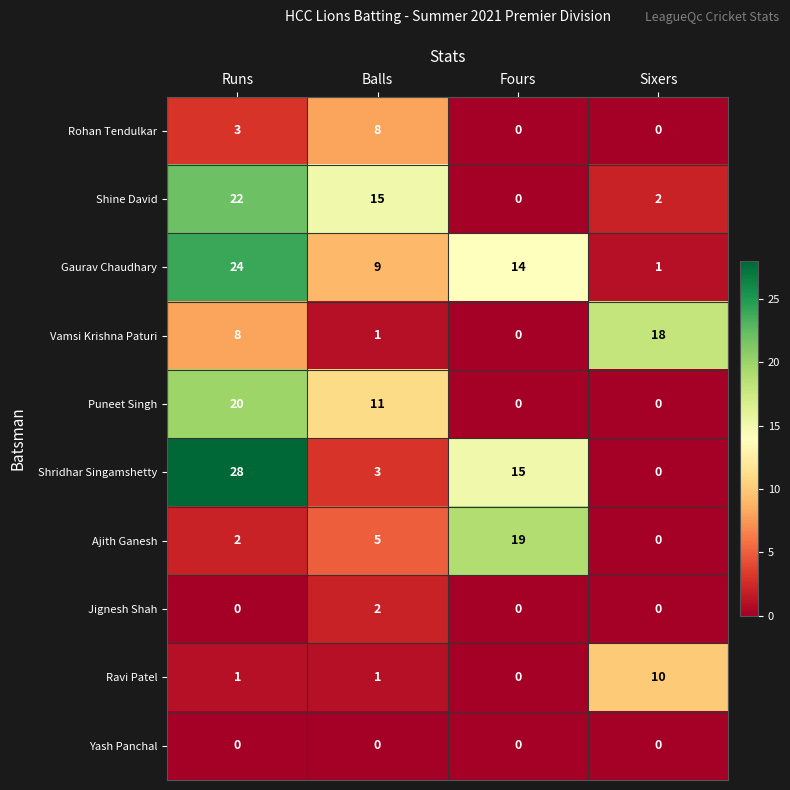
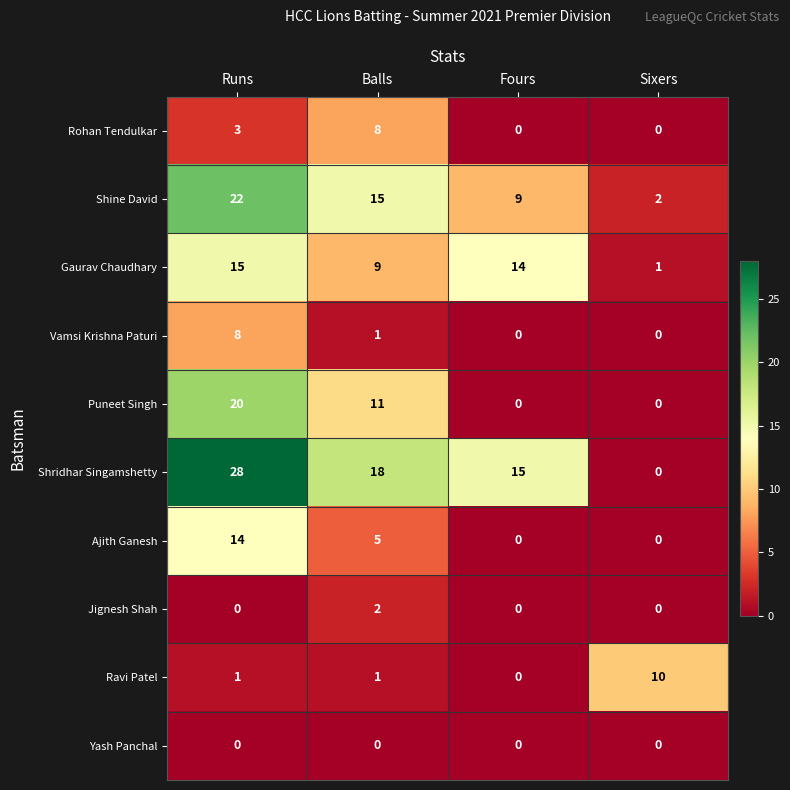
  {
    "Rohan Tendulkar": {
      "Runs": 3,
      "Balls": 8,
      "Fours": 0,
      "Sixers": 0
    },
    "Shine David": {
      "Runs": 22,
      "Balls": 15,
-     "Fours": 0,
+     "Fours": 9,
      "Sixers": 2
    },
    "Gaurav Chaudhary": {
-     "Runs": 24,
+     "Runs": 15,
      "Balls": 9,
      "Fours": 14,
      "Sixers": 1
    },
    "Vamsi Krishna Paturi": {
      "Runs": 8,
      "Balls": 1,
      "Fours": 0,
-     "Sixers": 18
+     "Sixers": 0
    },
    "Puneet Singh": {
      "Runs": 20,
      "Balls": 11,
      "Fours": 0,
      "Sixers": 0
    },
    "Shridhar Singamshetty": {
      "Runs": 28,
-     "Balls": 3,
+     "Balls": 18,
      "Fours": 15,
      "Sixers": 0
    },
    "Ajith Ganesh": {
-     "Runs": 2,
+     "Runs": 14,
      "Balls": 5,
-     "Fours": 19,
+     "Fours": 0,
      "Sixers": 0
    },
    "Jignesh Shah": {
      "Runs": 0,
      "Balls": 2,
      "Fours": 0,
      "Sixers": 0
    },
    "Ravi Patel": {
      "Runs": 1,
      "Balls": 1,
      "Fours": 0,
      "Sixers": 10
    },
    "Yash Panchal": {
      "Runs": 0,
      "Balls": 0,
      "Fours": 0,
      "Sixers": 0
    }
  }
